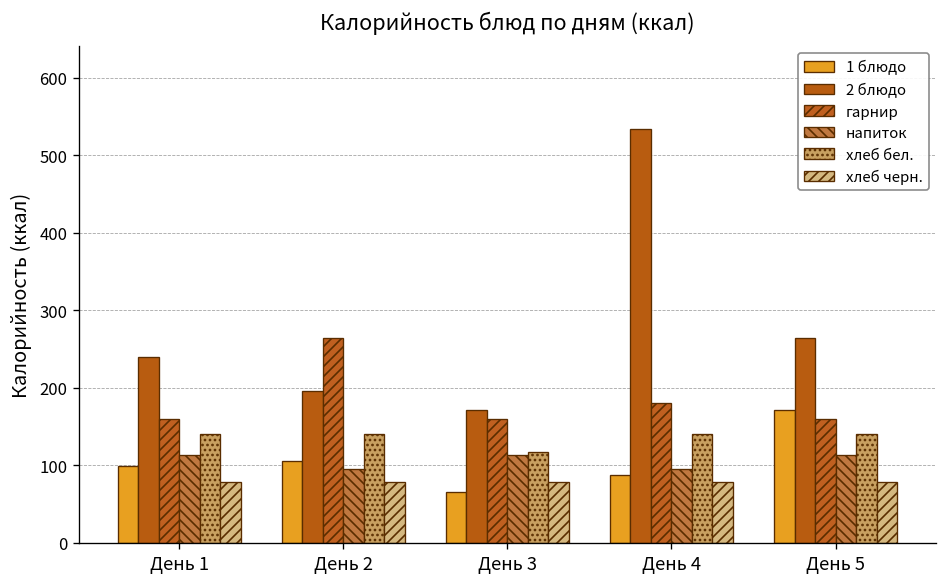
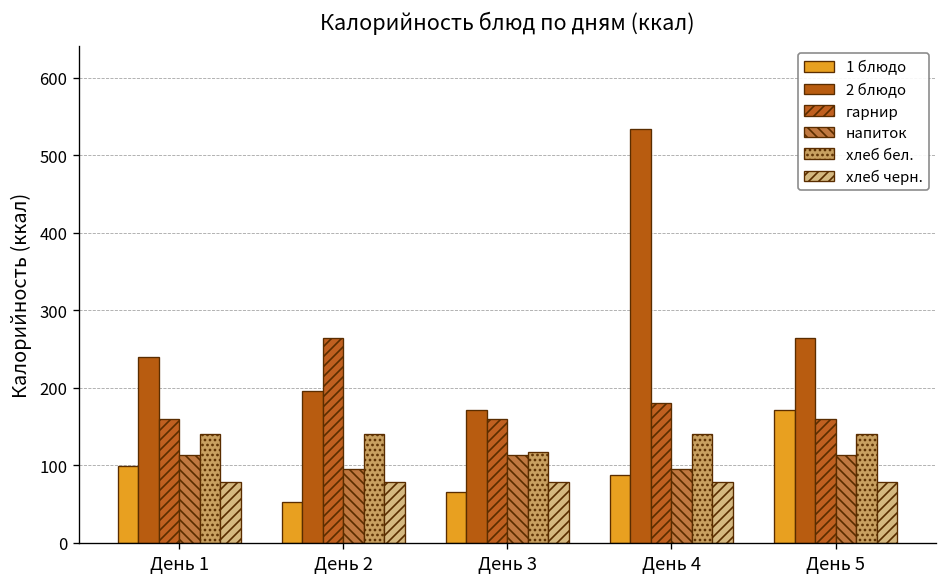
  {
    "1 блюдо": {
      "День 1": 100,
-     "День 2": 110,
+     "День 2": 50,
      "День 3": 70,
      "День 4": 90,
      "День 5": 170
    }
  }
